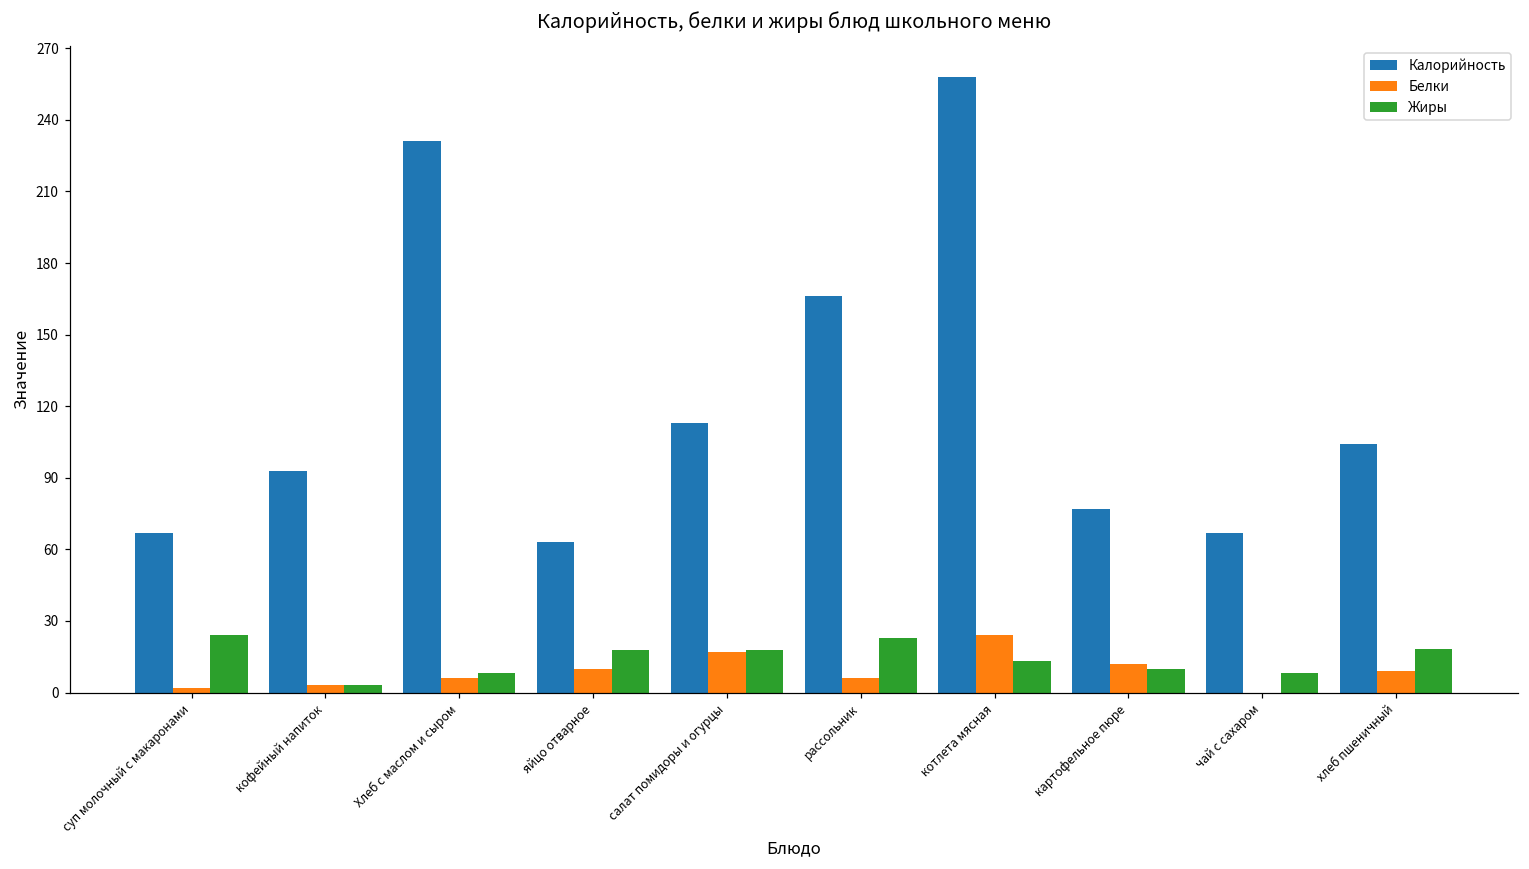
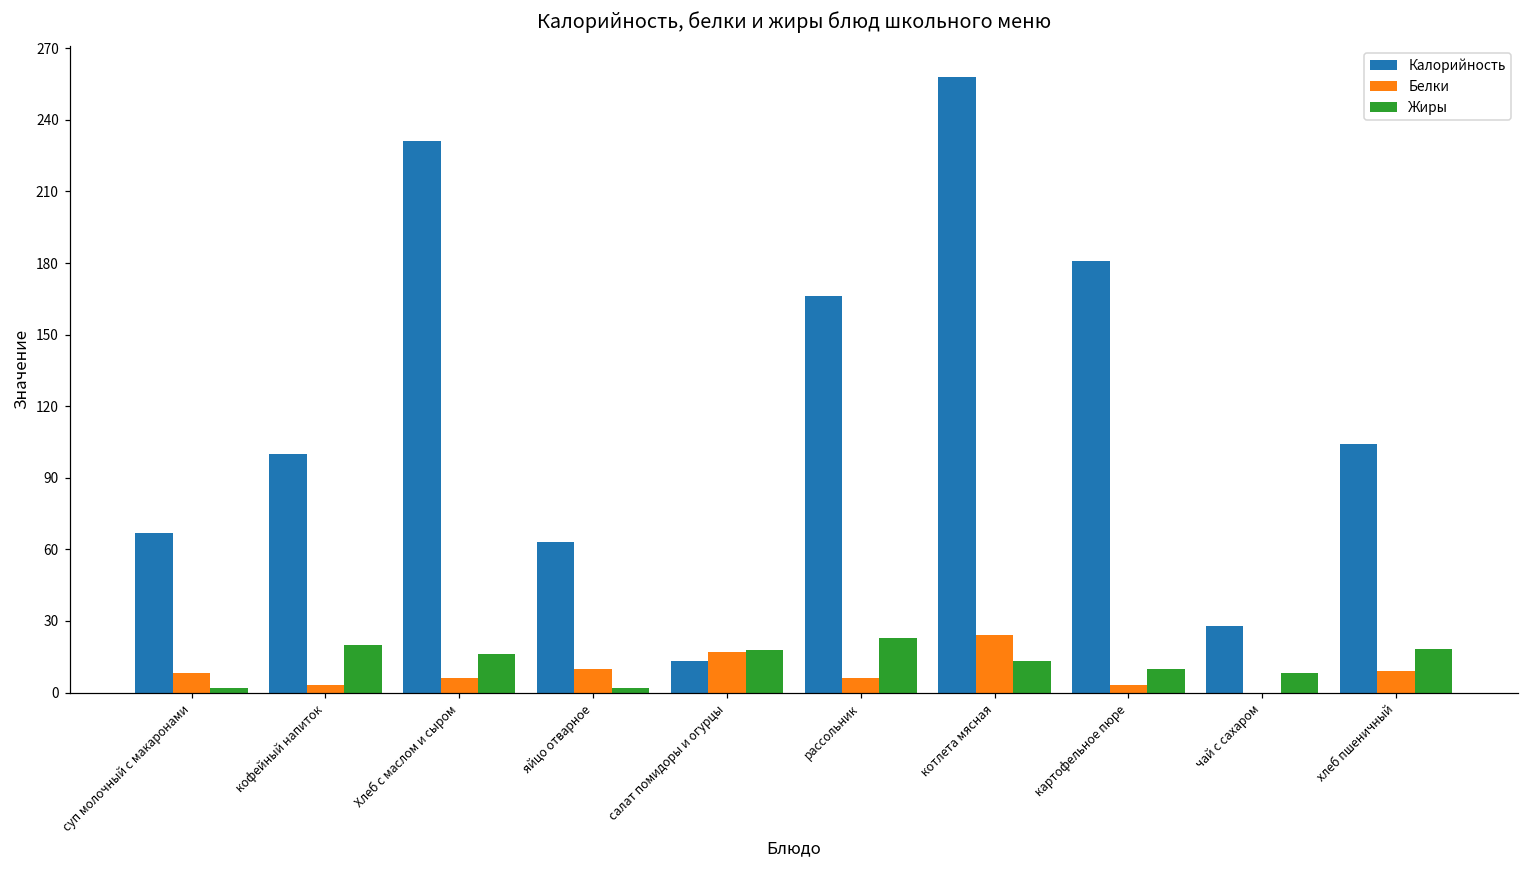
  {
    "Калорийность": {
      "суп молочный с макаронами": 67,
-     "кофейный напиток": 93,
+     "кофейный напиток": 100,
      "Хлеб с маслом и сыром": 231,
      "яйцо отварное": 63,
-     "салат помидоры и огурцы": 113,
+     "салат помидоры и огурцы": 13,
      "рассольник": 166,
      "котлета мясная": 258,
-     "картофельное пюре": 77,
-     "чай с сахаром": 67,
+     "картофельное пюре": 181,
+     "чай с сахаром": 28,
      "хлеб пшеничный": 104
    },
    "Белки": {
-     "суп молочный с макаронами": 2,
+     "суп молочный с макаронами": 8,
      "кофейный напиток": 3,
      "Хлеб с маслом и сыром": 6,
      "яйцо отварное": 10,
      "салат помидоры и огурцы": 17,
      "рассольник": 6,
      "котлета мясная": 24,
-     "картофельное пюре": 12,
+     "картофельное пюре": 3,
      "чай с сахаром": 0,
      "хлеб пшеничный": 9
    },
    "Жиры": {
-     "суп молочный с макаронами": 24,
-     "кофейный напиток": 3,
-     "Хлеб с маслом и сыром": 8,
-     "яйцо отварное": 18,
+     "суп молочный с макаронами": 2,
+     "кофейный напиток": 20,
+     "Хлеб с маслом и сыром": 16,
+     "яйцо отварное": 2,
      "салат помидоры и огурцы": 18,
      "рассольник": 23,
      "котлета мясная": 13,
      "картофельное пюре": 10,
      "чай с сахаром": 8,
      "хлеб пшеничный": 18
    }
  }
